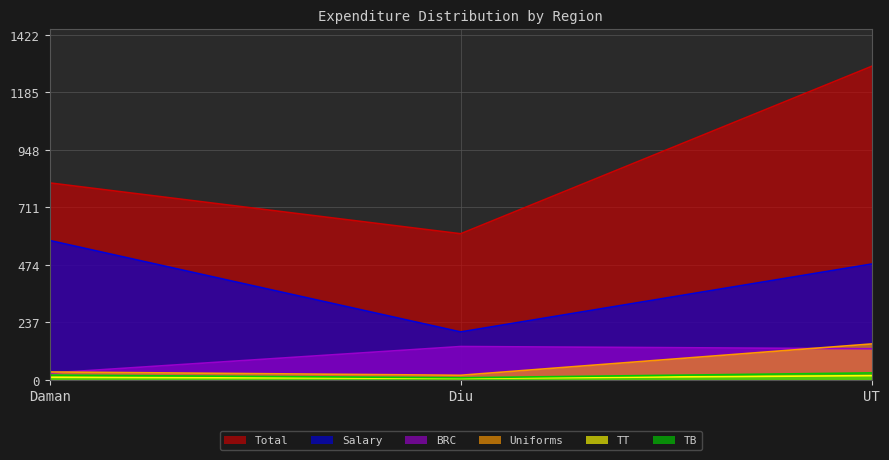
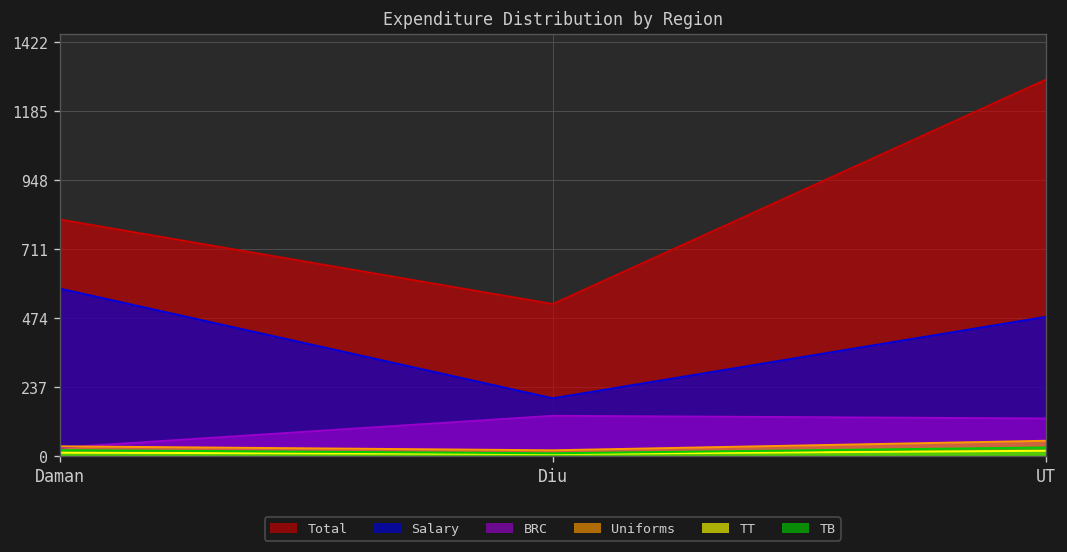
  {
    "Total": {
      "Daman": 810,
-     "Diu": 600,
+     "Diu": 520,
      "UT": 1290
    },
    "Salary": {
      "Daman": 580,
      "Diu": 200,
      "UT": 480
    },
    "BRC": {
      "Diu": 140,
      "UT": 130
    },
    "Uniforms": {
-     "UT": 150
+     "UT": 50
    },
    "TT": {
      "UT": 20
    },
    "TB": {
      "UT": 30
    }
  }
